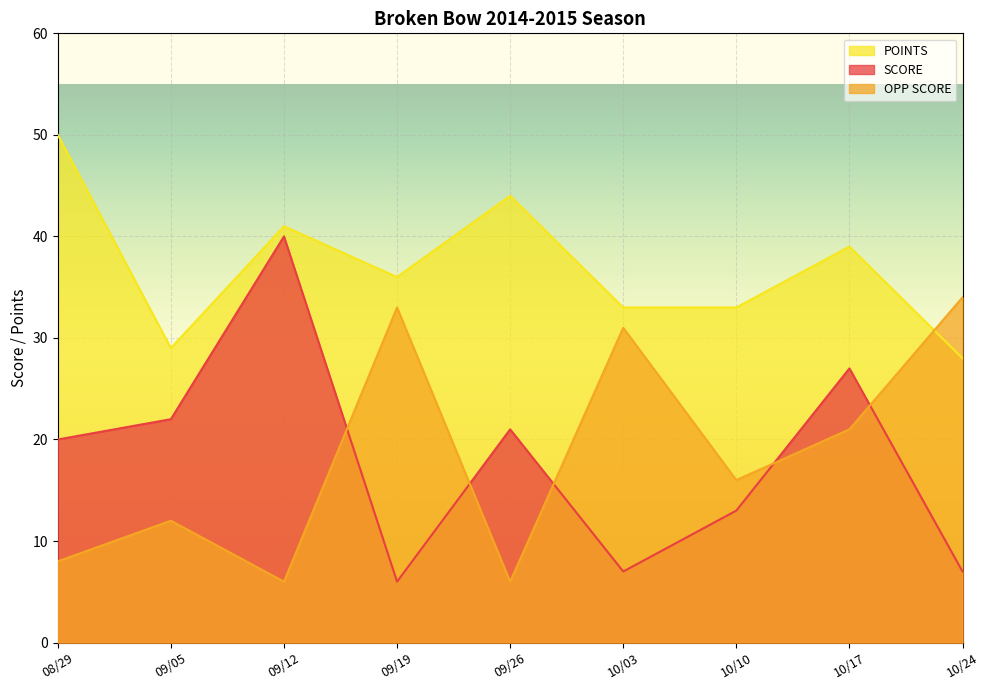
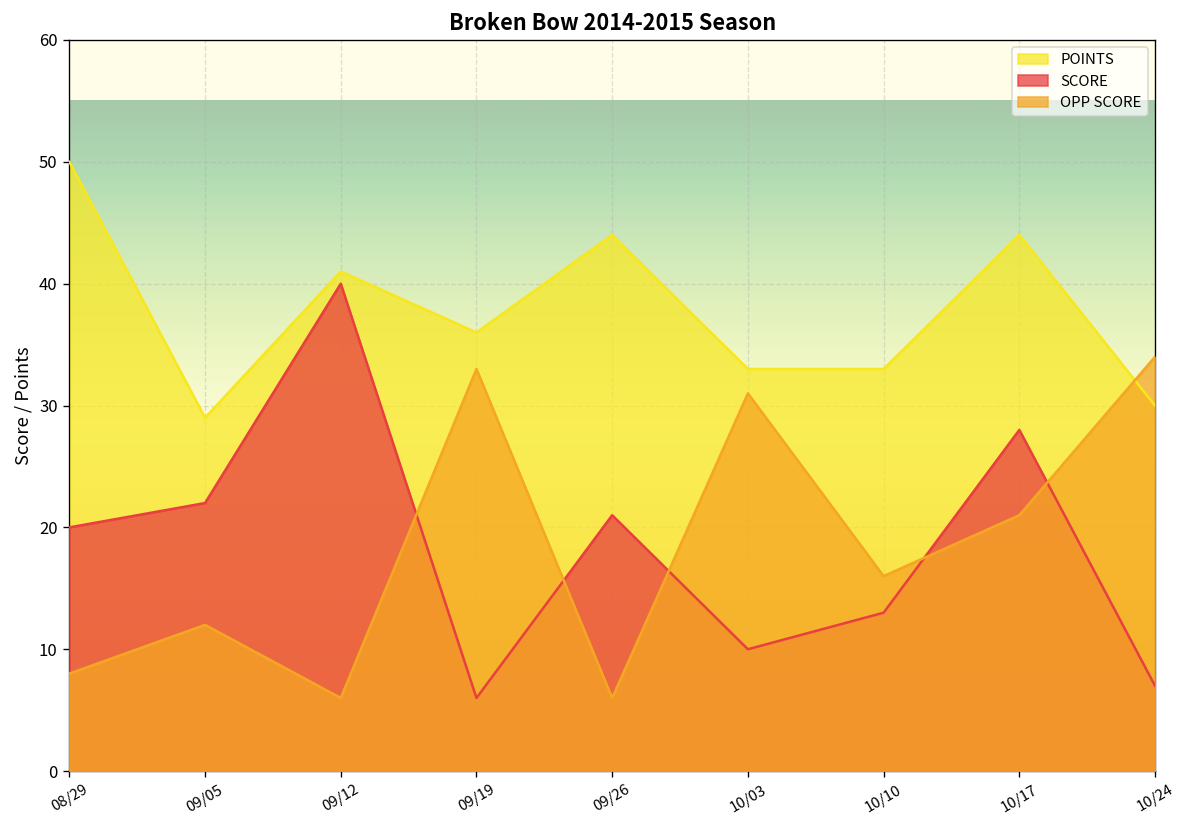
  {
    "POINTS": {
      "08/29": 50,
      "09/05": 29,
      "09/12": 41,
      "09/19": 36,
      "09/26": 44,
      "10/03": 33,
      "10/10": 33,
-     "10/17": 39,
-     "10/24": 28
+     "10/17": 44,
+     "10/24": 30
    },
    "SCORE": {
      "08/29": 20,
      "09/05": 22,
      "09/12": 40,
      "09/19": 6,
      "09/26": 21,
-     "10/03": 7,
+     "10/03": 10,
      "10/10": 13,
-     "10/17": 27,
+     "10/17": 28,
      "10/24": 7
    },
    "OPP SCORE": {
      "08/29": 8,
      "09/05": 12,
      "09/12": 6,
      "09/19": 33,
      "09/26": 6,
      "10/03": 31,
      "10/10": 16,
      "10/17": 21,
      "10/24": 34
    }
  }
